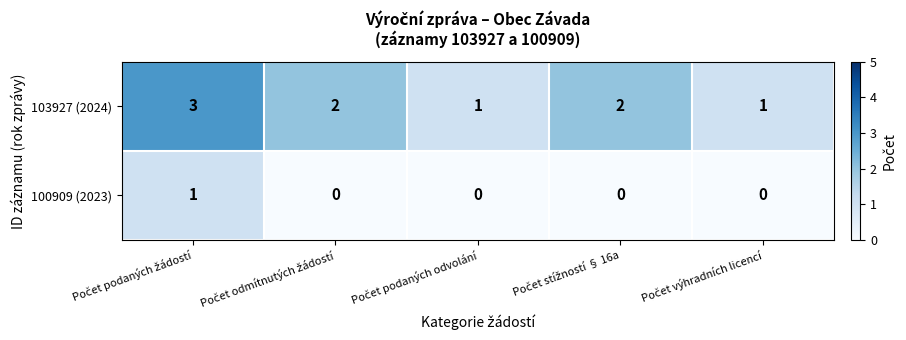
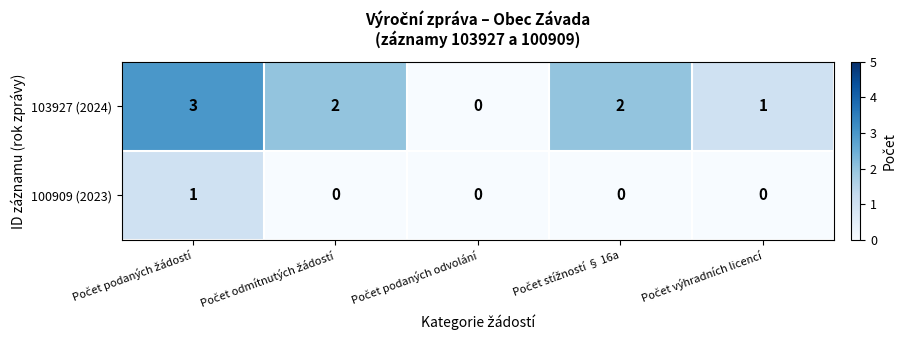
  {
    "103927 (2024)": {
      "Počet podaných žádostí": 3,
      "Počet odmítnutých žádostí": 2,
-     "Počet podaných odvolání": 1,
+     "Počet podaných odvolání": 0,
      "Počet stížností § 16a": 2,
      "Počet výhradních licencí": 1
    },
    "100909 (2023)": {
      "Počet podaných žádostí": 1,
      "Počet odmítnutých žádostí": 0,
      "Počet podaných odvolání": 0,
      "Počet stížností § 16a": 0,
      "Počet výhradních licencí": 0
    }
  }
